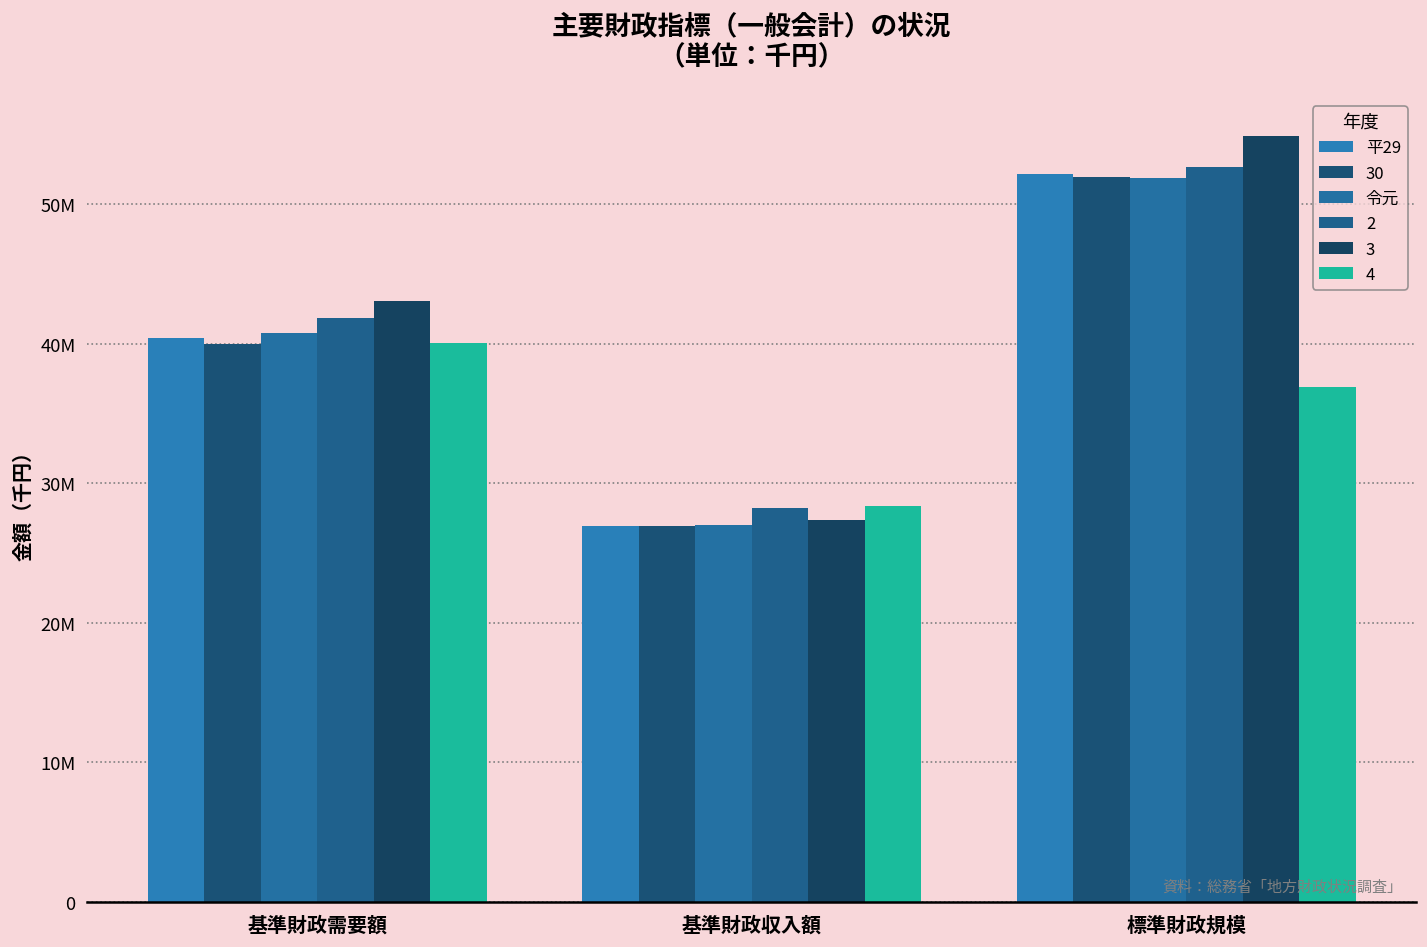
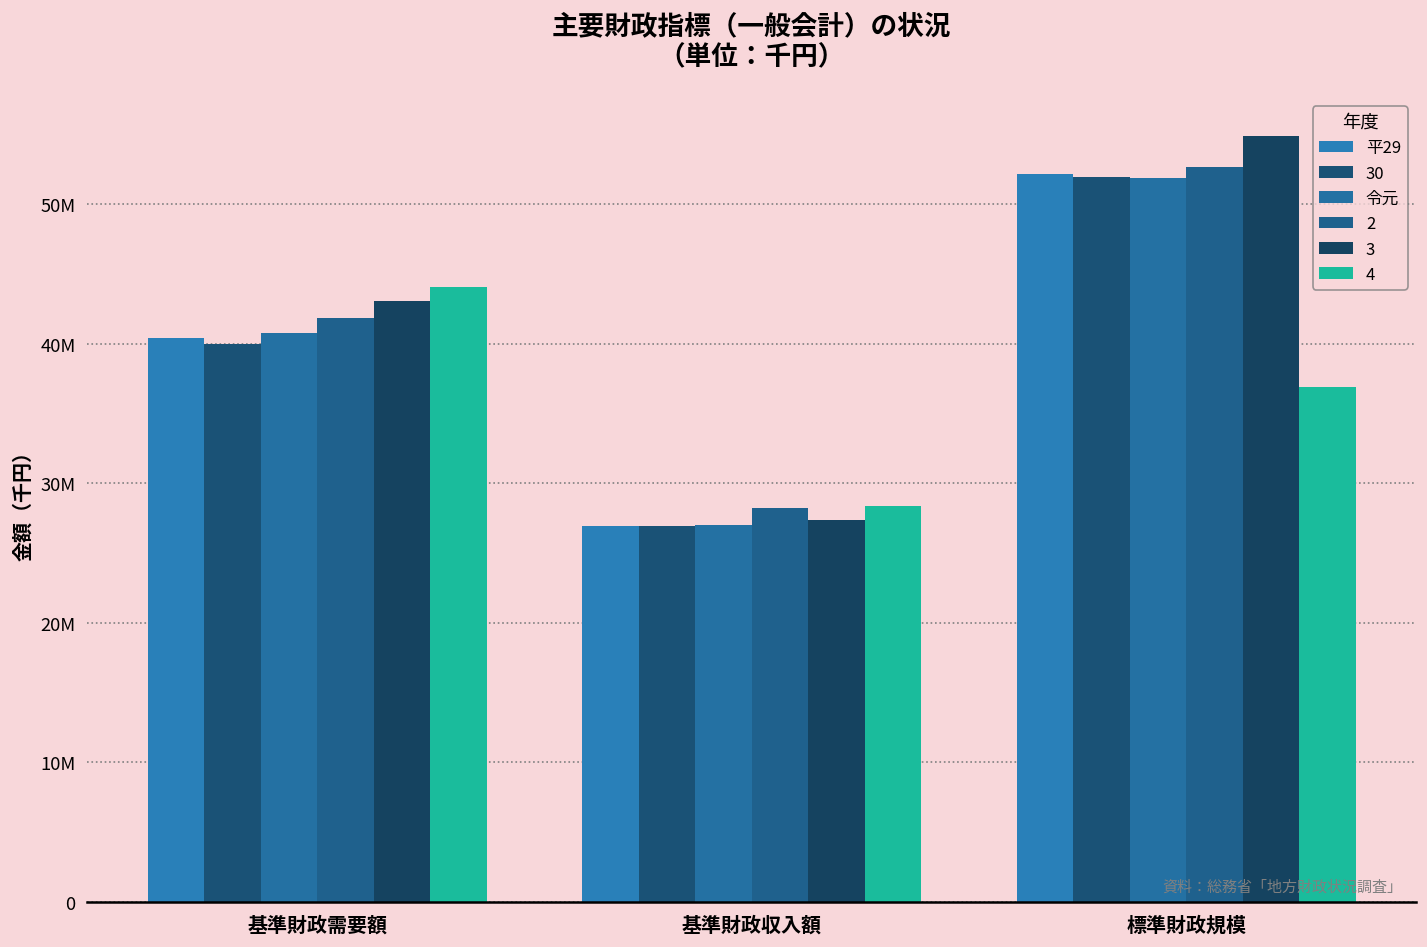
  {
    "4": {
-     "基準財政需要額": 40100000,
+     "基準財政需要額": 44000000,
      "基準財政収入額": 28300000,
      "標準財政規模": 36900000
    }
  }
